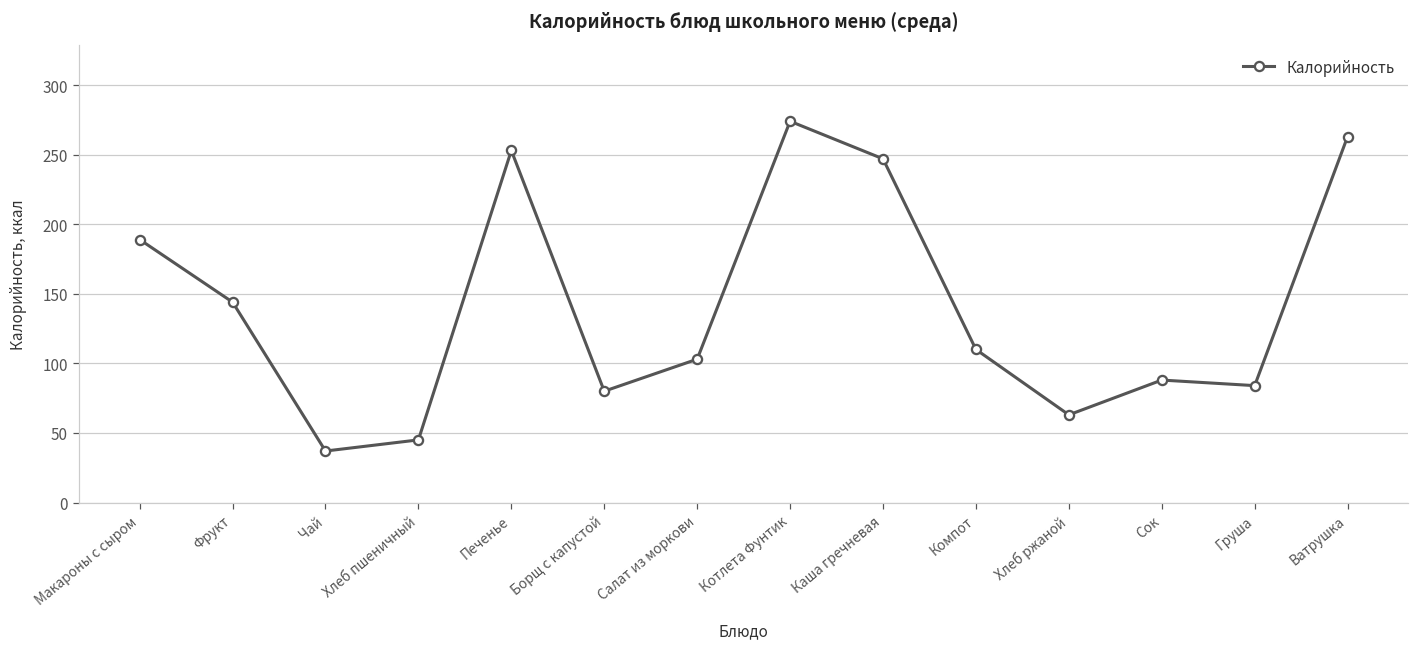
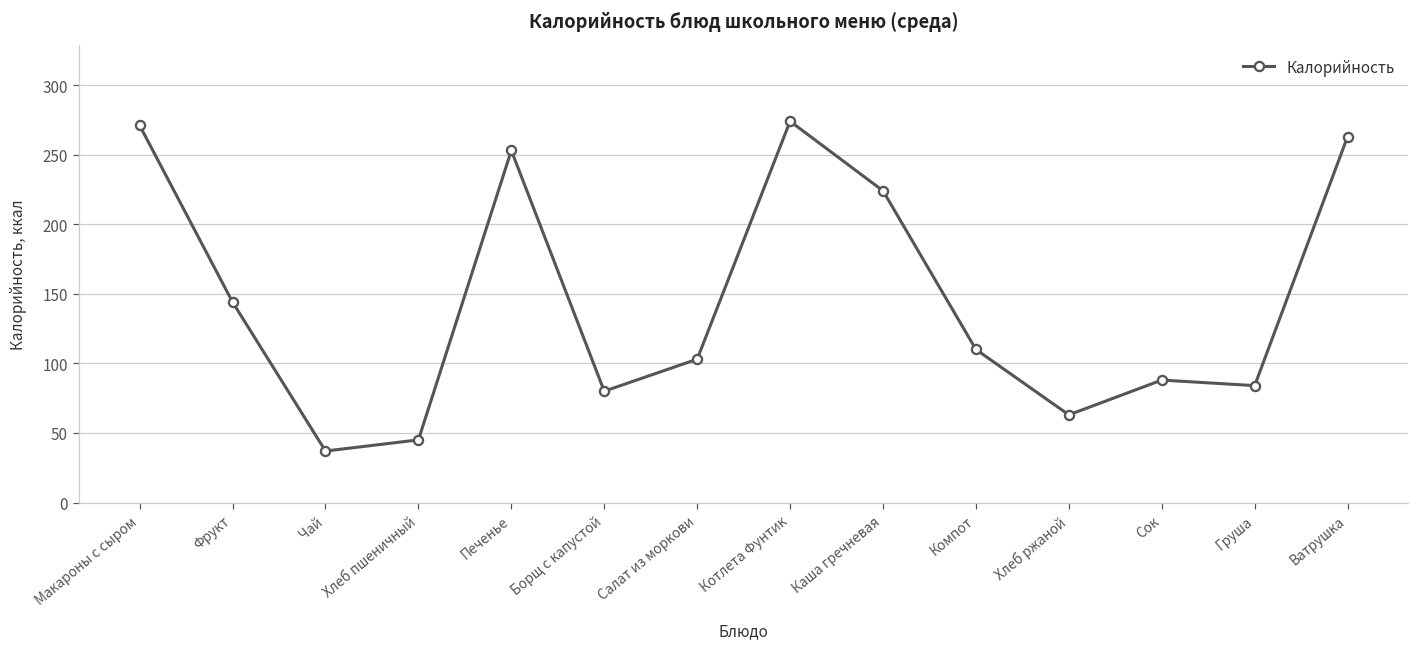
  {
-   "Макароны с сыром": 189,
+   "Макароны с сыром": 271,
    "Фрукт": 144,
    "Чай": 37,
    "Хлеб пшеничный": 45,
    "Печенье": 253,
    "Борщ с капустой": 80,
    "Салат из моркови": 103,
    "Котлета Фунтик": 274,
-   "Каша гречневая": 247,
+   "Каша гречневая": 224,
    "Компот": 110,
    "Хлеб ржаной": 63,
    "Сок": 88,
    "Груша": 84,
    "Ватрушка": 263
  }
